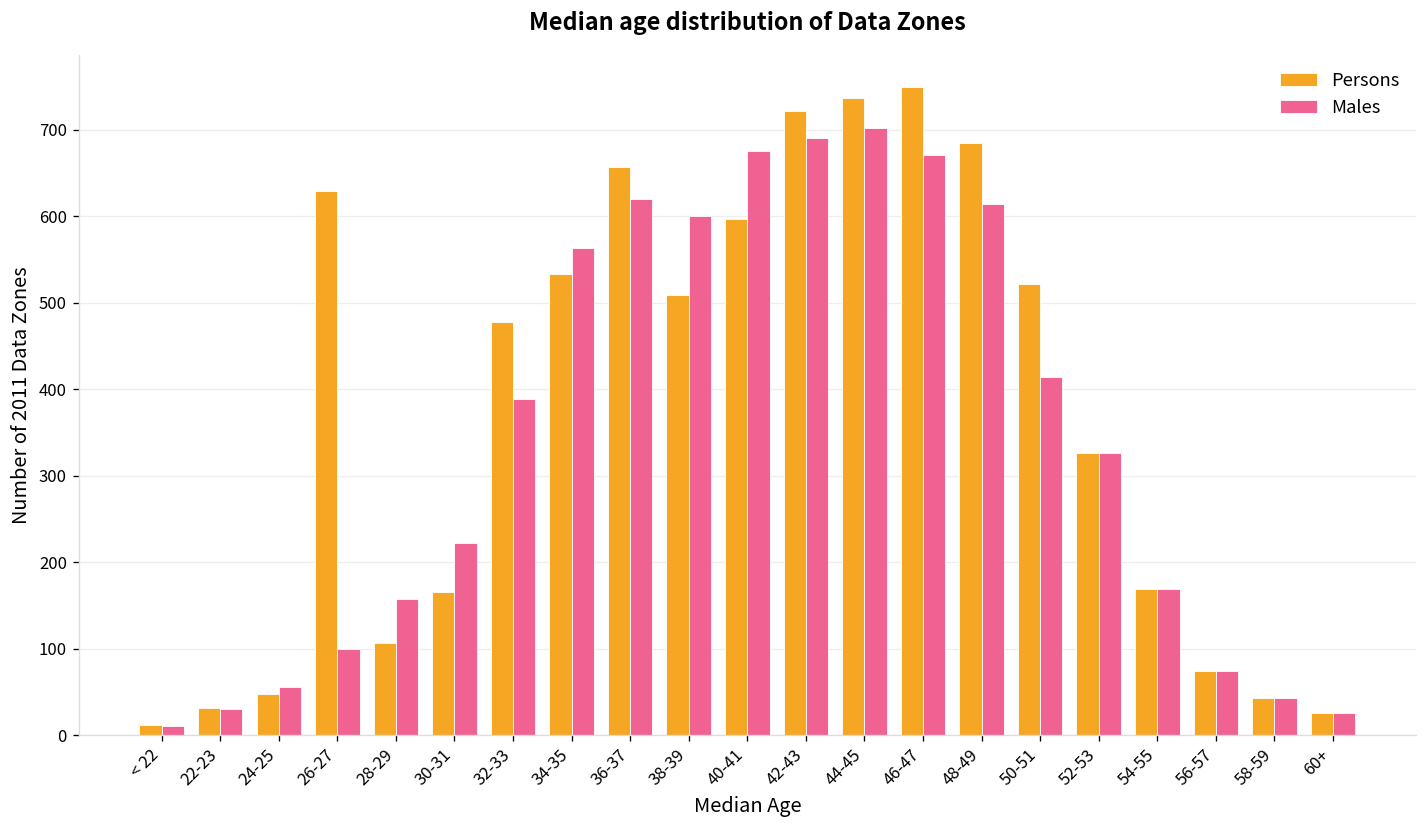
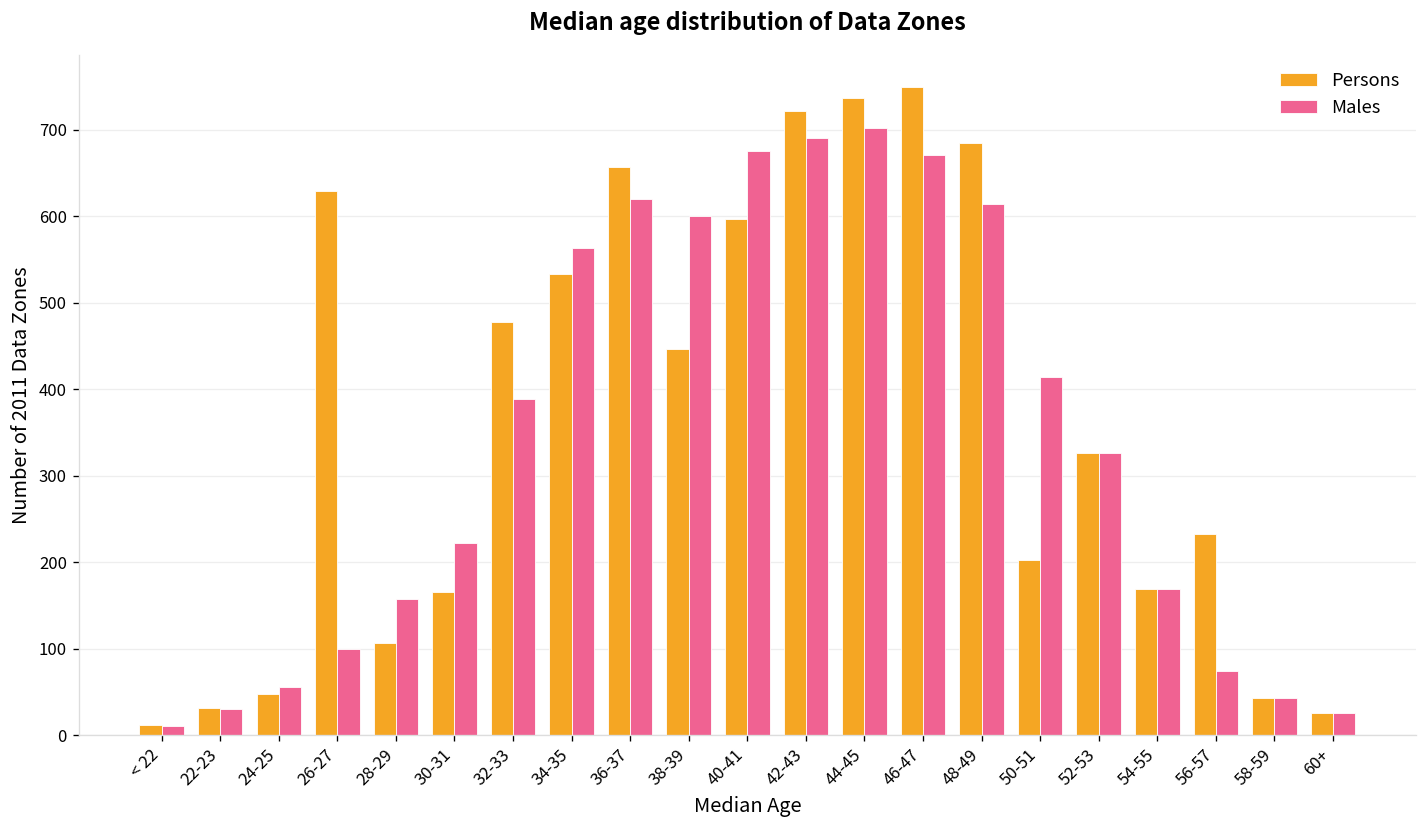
  {
    "Persons": {
      "< 22": 10,
      "22-23": 30,
      "24-25": 50,
      "26-27": 630,
      "28-29": 110,
      "30-31": 170,
      "32-33": 480,
      "34-35": 530,
      "36-37": 660,
-     "38-39": 510,
+     "38-39": 450,
      "40-41": 600,
      "42-43": 720,
      "44-45": 740,
      "46-47": 750,
      "48-49": 690,
-     "50-51": 520,
+     "50-51": 200,
      "52-53": 330,
      "54-55": 170,
-     "56-57": 70,
+     "56-57": 230,
      "58-59": 40,
      "60+": 30
    },
    "Males": {
      "< 22": 10,
      "22-23": 30,
      "24-25": 60,
      "26-27": 100,
      "28-29": 160,
      "30-31": 220,
      "32-33": 390,
      "34-35": 560,
      "36-37": 620,
      "38-39": 600,
      "40-41": 680,
      "42-43": 690,
      "44-45": 700,
      "46-47": 670,
      "48-49": 610,
      "50-51": 410,
      "52-53": 330,
      "54-55": 170,
      "56-57": 70,
      "58-59": 40,
      "60+": 30
    }
  }
